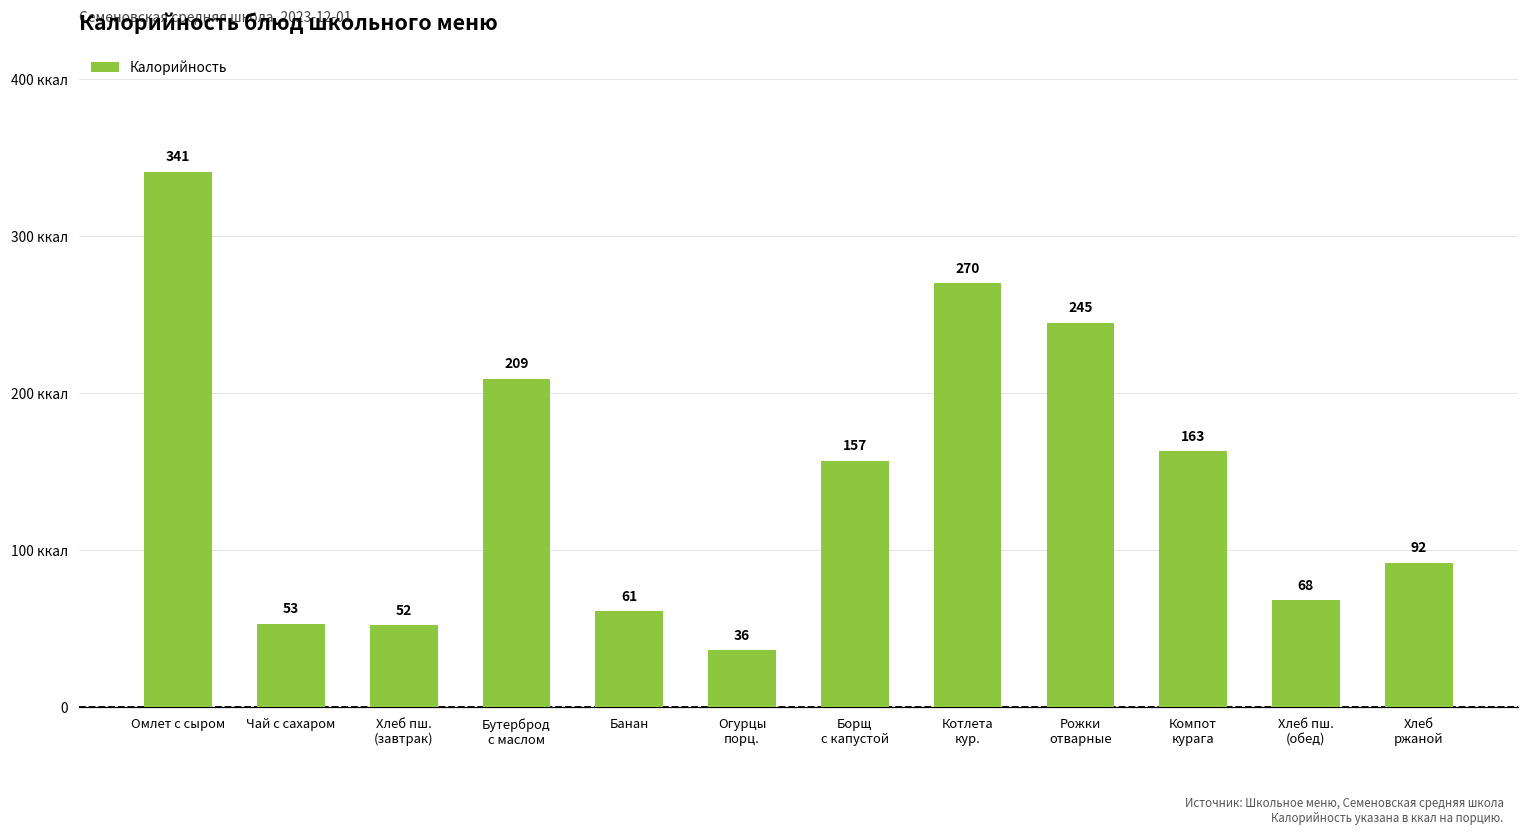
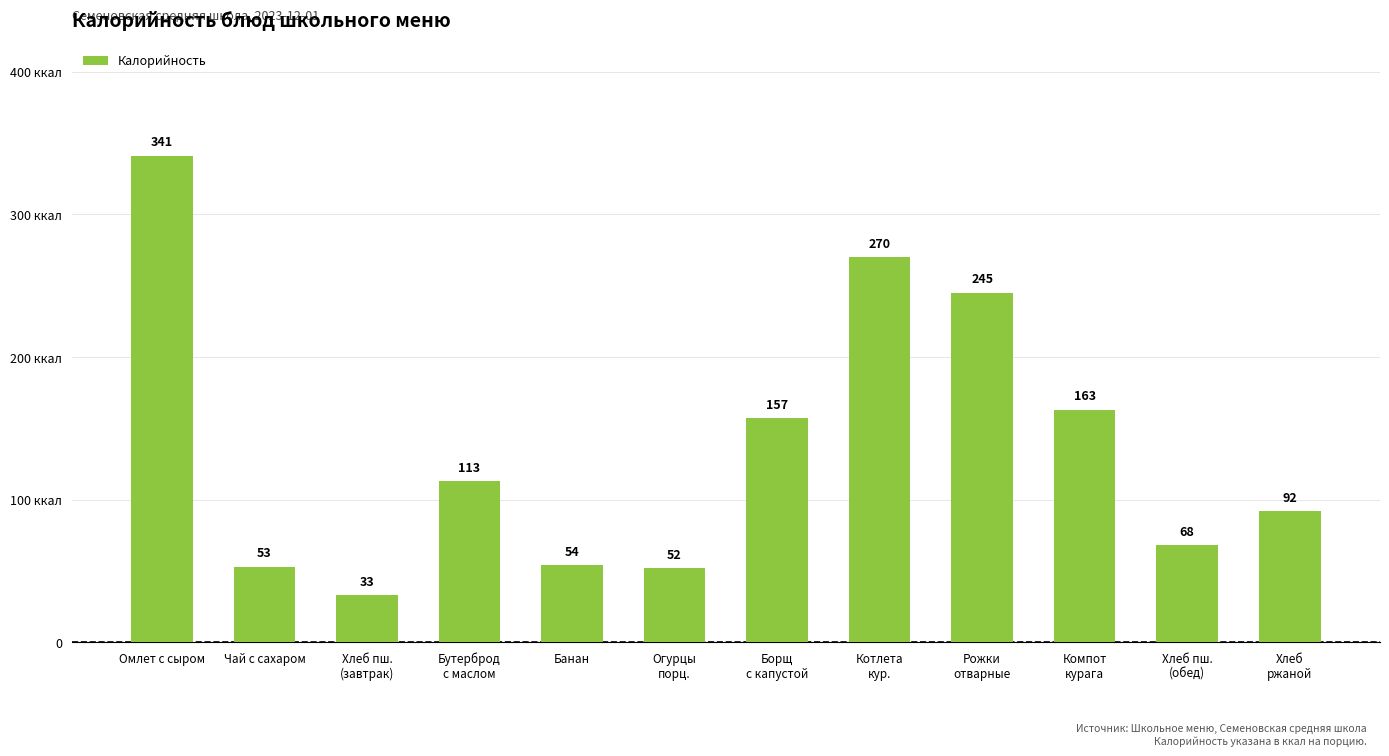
  {
    "Омлет с сыром": 341,
    "Чай с сахаром": 53,
-   "Хлеб пш. (завтрак)": 52,
-   "Бутерброд с маслом": 209,
-   "Банан": 61,
-   "Огурцы порц.": 36,
+   "Хлеб пш. (завтрак)": 33,
+   "Бутерброд с маслом": 113,
+   "Банан": 54,
+   "Огурцы порц.": 52,
    "Борщ с капустой": 157,
    "Котлета кур.": 270,
    "Рожки отварные": 245,
    "Компот курага": 163,
    "Хлеб пш. (обед)": 68,
    "Хлеб ржаной": 92
  }
